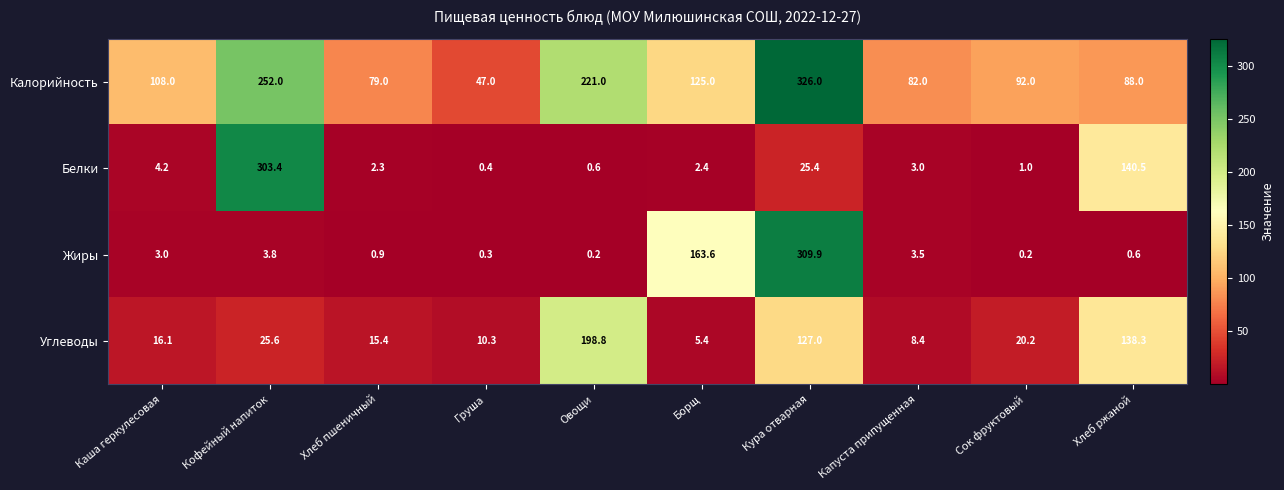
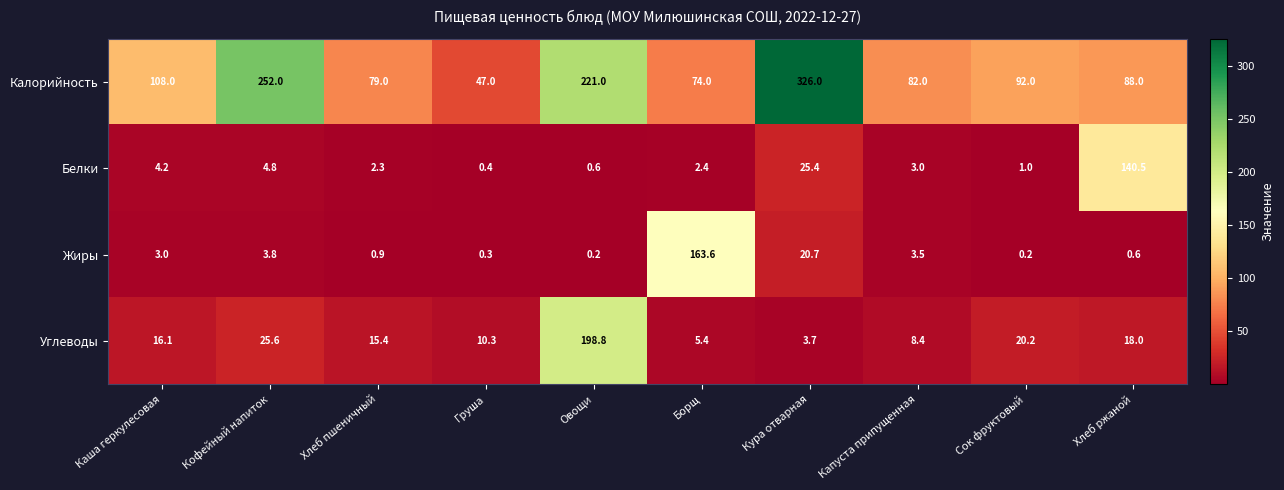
  {
    "Калорийность": {
      "Каша геркулесовая": 108.0,
      "Кофейный напиток": 252.0,
      "Хлеб пшеничный": 79.0,
      "Груша": 47.0,
      "Овощи": 221.0,
-     "Борщ": 125.0,
+     "Борщ": 74.0,
      "Кура отварная": 326.0,
      "Капуста припущенная": 82.0,
      "Сок фруктовый": 92.0,
      "Хлеб ржаной": 88.0
    },
    "Белки": {
      "Каша геркулесовая": 4.2,
-     "Кофейный напиток": 303.4,
+     "Кофейный напиток": 4.8,
      "Хлеб пшеничный": 2.3,
      "Груша": 0.4,
      "Овощи": 0.6,
      "Борщ": 2.4,
      "Кура отварная": 25.4,
      "Капуста припущенная": 3.0,
      "Сок фруктовый": 1.0,
      "Хлеб ржаной": 140.5
    },
    "Жиры": {
      "Каша геркулесовая": 3.0,
      "Кофейный напиток": 3.8,
      "Хлеб пшеничный": 0.9,
      "Груша": 0.3,
      "Овощи": 0.2,
      "Борщ": 163.6,
-     "Кура отварная": 309.9,
+     "Кура отварная": 20.7,
      "Капуста припущенная": 3.5,
      "Сок фруктовый": 0.2,
      "Хлеб ржаной": 0.6
    },
    "Углеводы": {
      "Каша геркулесовая": 16.1,
      "Кофейный напиток": 25.6,
      "Хлеб пшеничный": 15.4,
      "Груша": 10.3,
      "Овощи": 198.8,
      "Борщ": 5.4,
-     "Кура отварная": 127.0,
+     "Кура отварная": 3.7,
      "Капуста припущенная": 8.4,
      "Сок фруктовый": 20.2,
-     "Хлеб ржаной": 138.3
+     "Хлеб ржаной": 18.0
    }
  }
